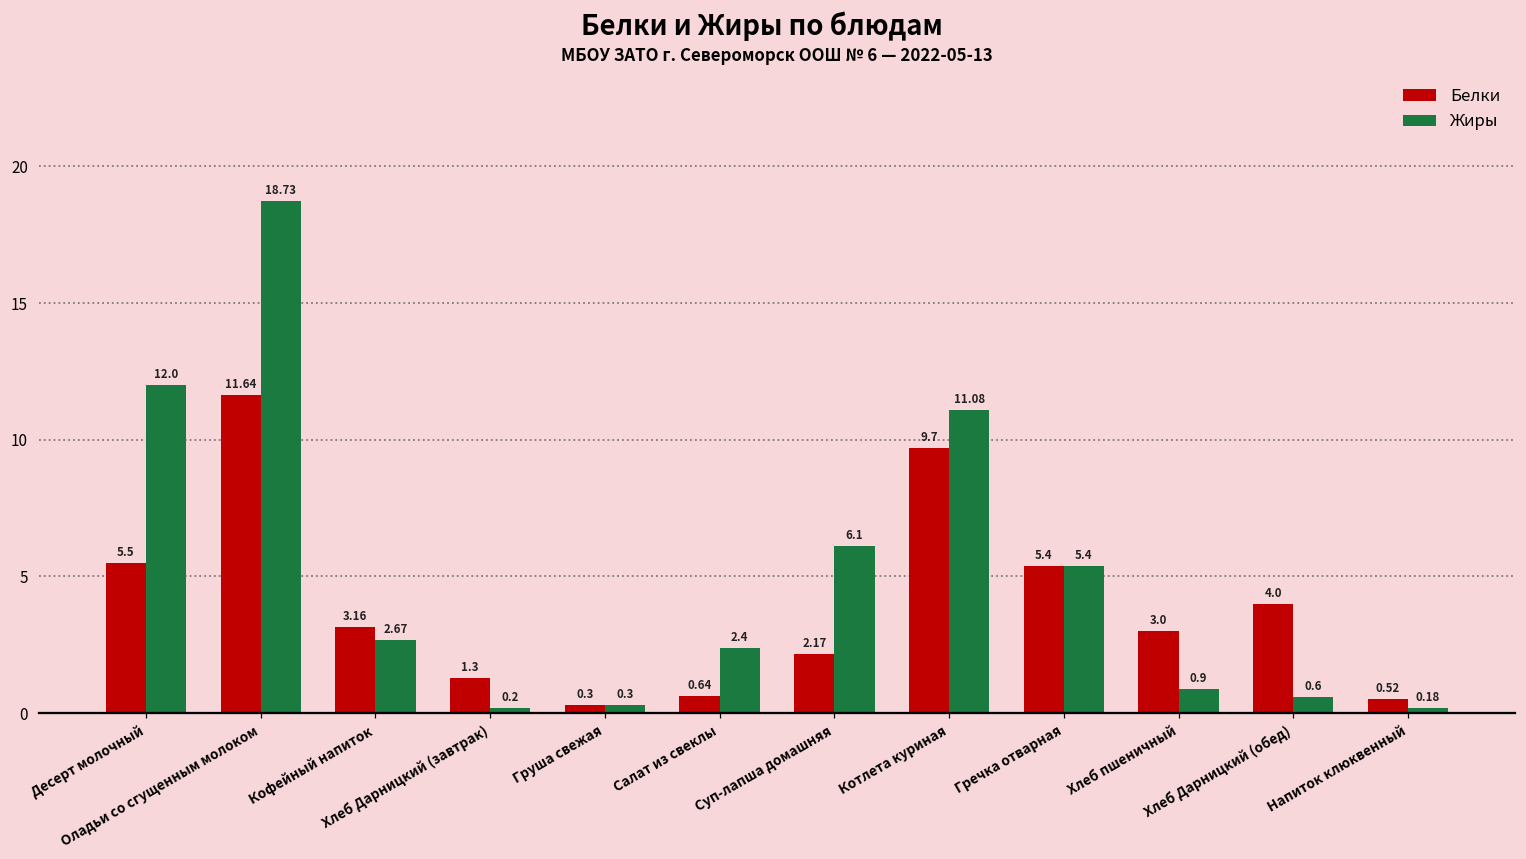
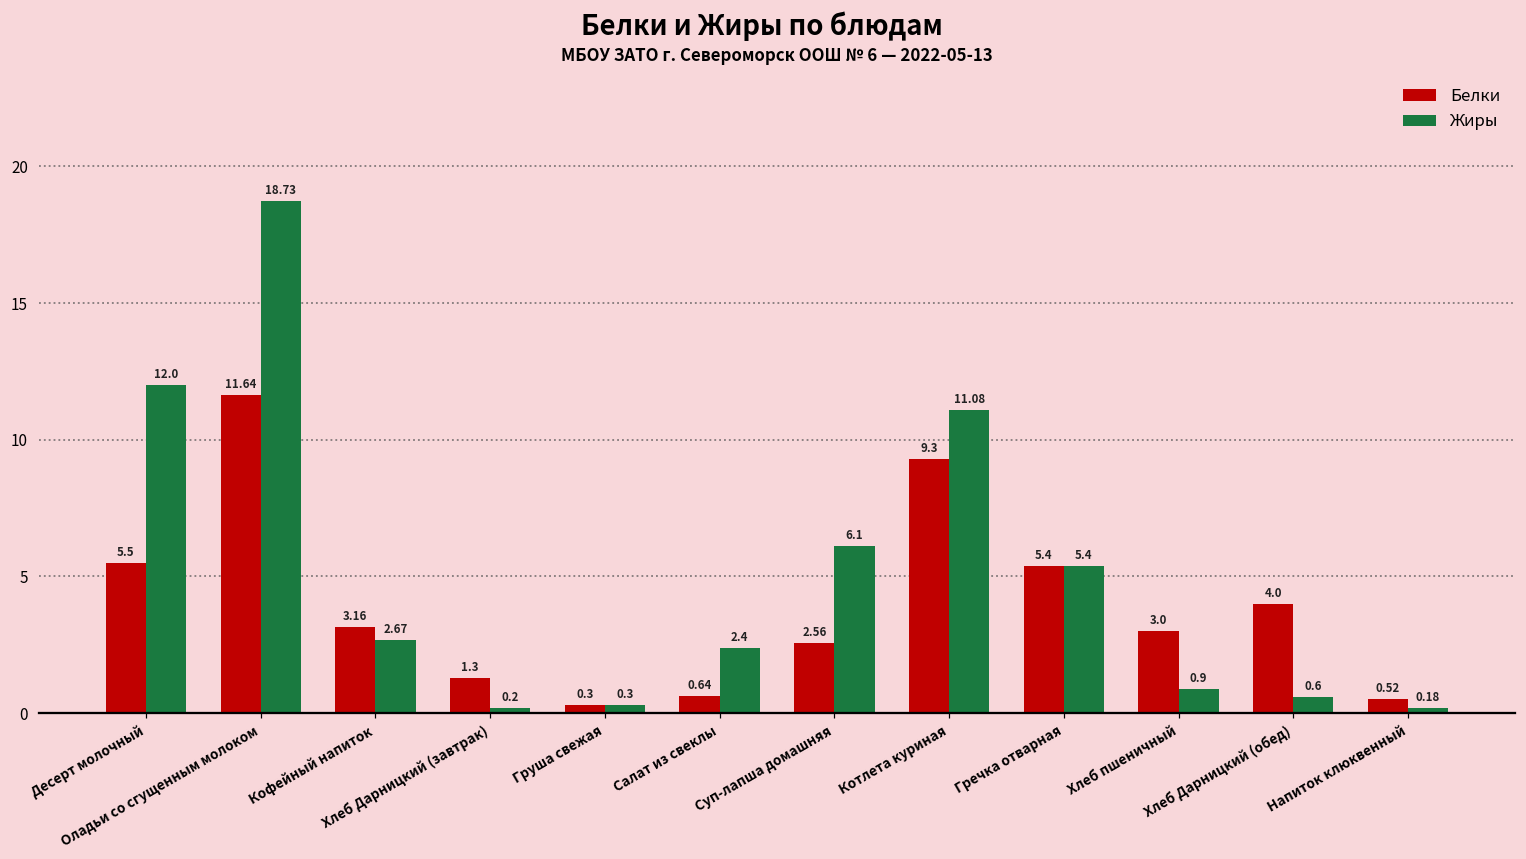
  {
    "Белки": {
      "Десерт молочный": 5.5,
      "Оладьи со сгущенным молоком": 11.64,
      "Кофейный напиток": 3.16,
      "Хлеб Дарницкий (завтрак)": 1.3,
      "Груша свежая": 0.3,
      "Салат из свеклы": 0.64,
-     "Суп-лапша домашняя": 2.17,
-     "Котлета куриная": 9.7,
+     "Суп-лапша домашняя": 2.56,
+     "Котлета куриная": 9.3,
      "Гречка отварная": 5.4,
      "Хлеб пшеничный": 3.0,
      "Хлеб Дарницкий (обед)": 4.0,
      "Напиток клюквенный": 0.52
    },
    "Жиры": {
      "Десерт молочный": 12.0,
      "Оладьи со сгущенным молоком": 18.73,
      "Кофейный напиток": 2.67,
      "Хлеб Дарницкий (завтрак)": 0.2,
      "Груша свежая": 0.3,
      "Салат из свеклы": 2.4,
      "Суп-лапша домашняя": 6.1,
      "Котлета куриная": 11.08,
      "Гречка отварная": 5.4,
      "Хлеб пшеничный": 0.9,
      "Хлеб Дарницкий (обед)": 0.6,
      "Напиток клюквенный": 0.18
    }
  }
